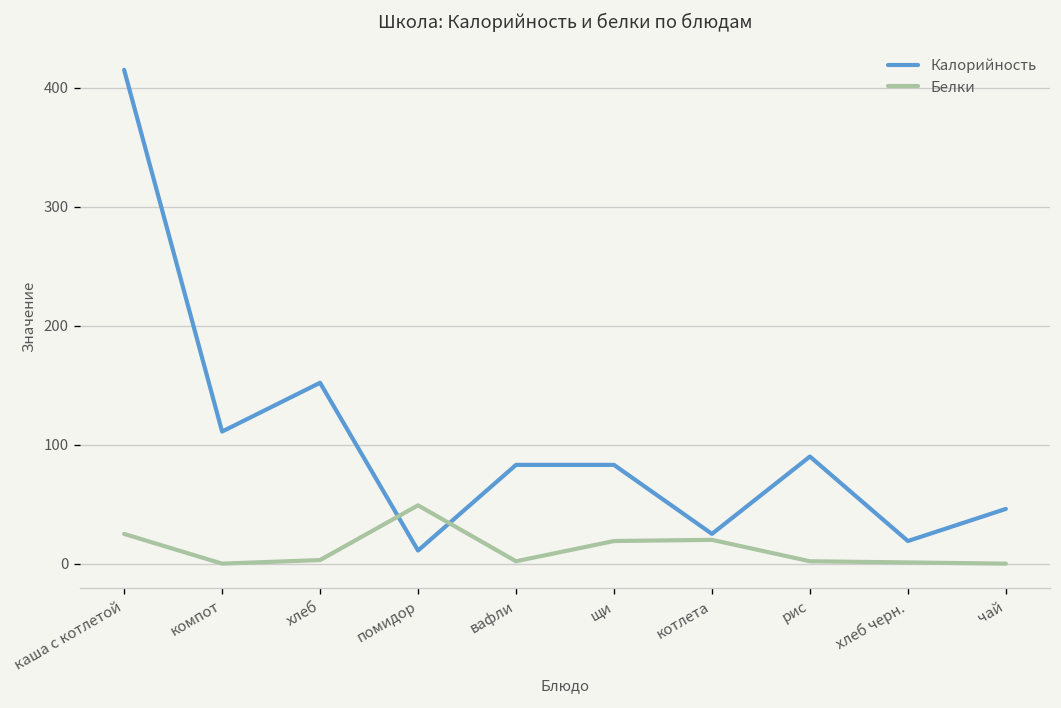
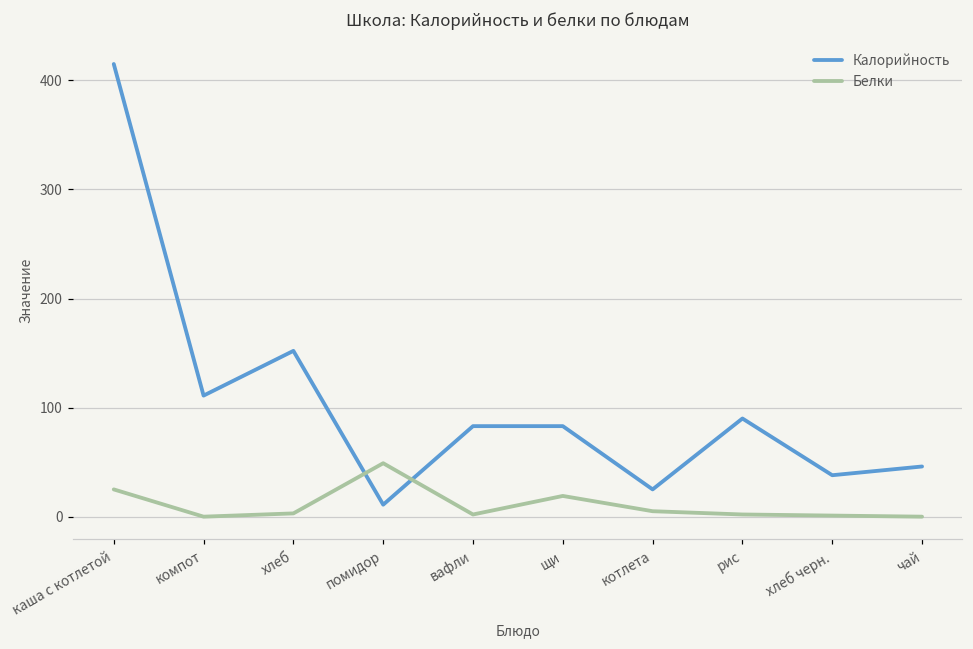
  {
    "Калорийность": {
      "каша с котлетой": 420,
      "компот": 110,
      "хлеб": 150,
      "помидор": 10,
      "вафли": 80,
      "щи": 80,
      "котлета": 30,
      "рис": 90,
-     "хлеб черн.": 20,
+     "хлеб черн.": 40,
      "чай": 50
    },
    "Белки": {
      "каша с котлетой": 30,
      "компот": 0,
      "хлеб": 0,
      "помидор": 50,
      "вафли": 0,
      "щи": 20,
-     "котлета": 20,
+     "котлета": 10,
      "рис": 0,
      "хлеб черн.": 0,
      "чай": 0
    }
  }
